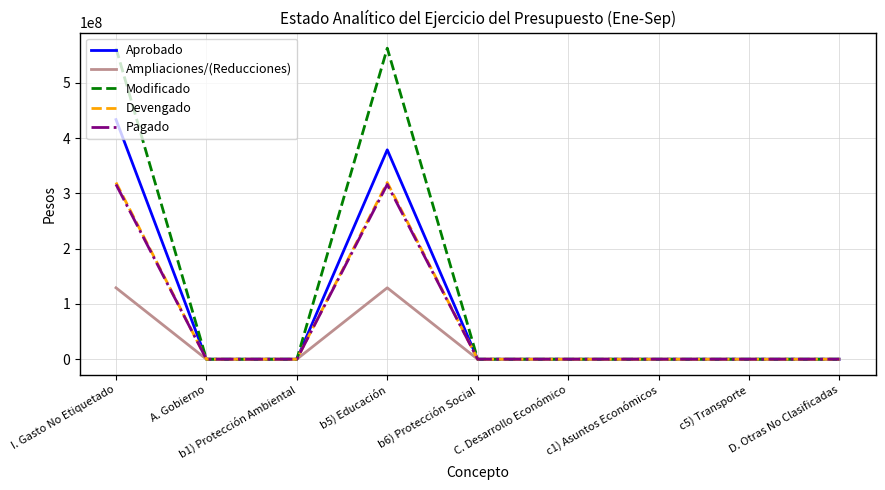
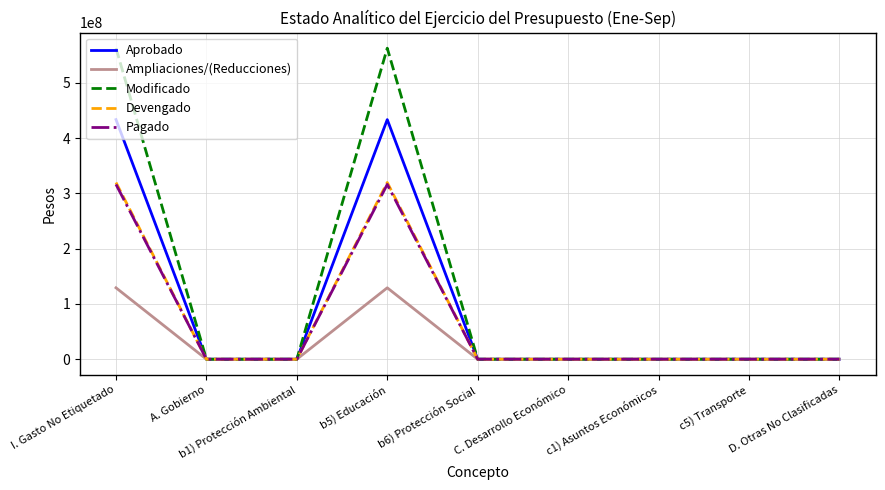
  {
    "Aprobado": {
-     "b5) Educación": 380000000
+     "b5) Educación": 430000000
    },
    "Ampliaciones/(Reducciones)": {
      "I. Gasto No Etiquetado": 130000000,
      "b5) Educación": 130000000
    },
    "Modificado": {
      "b5) Educación": 560000000
    }
  }
